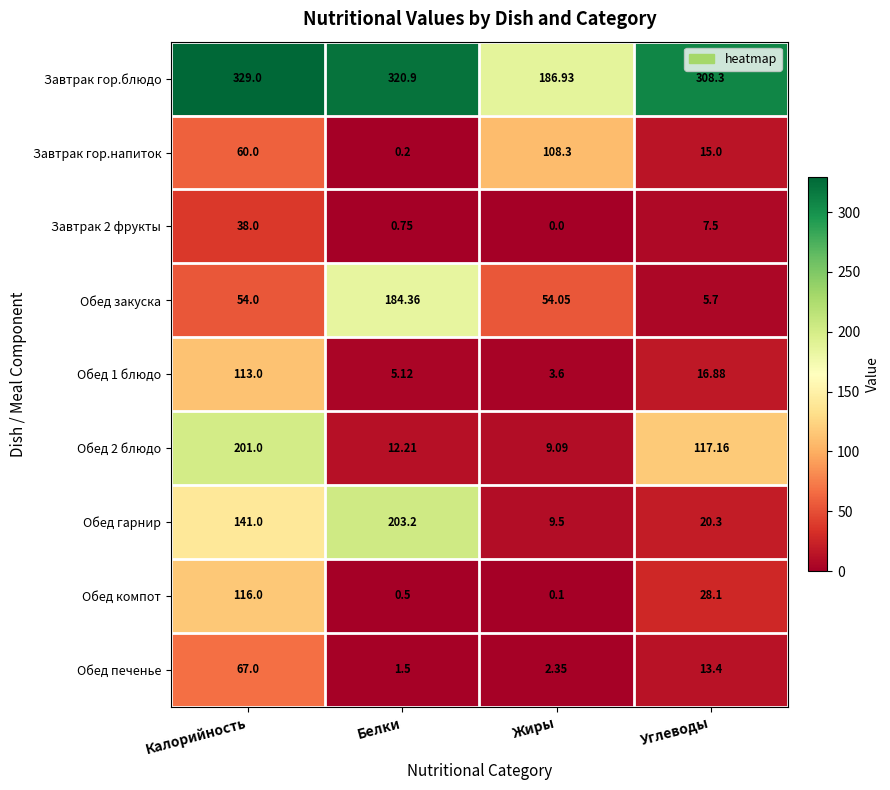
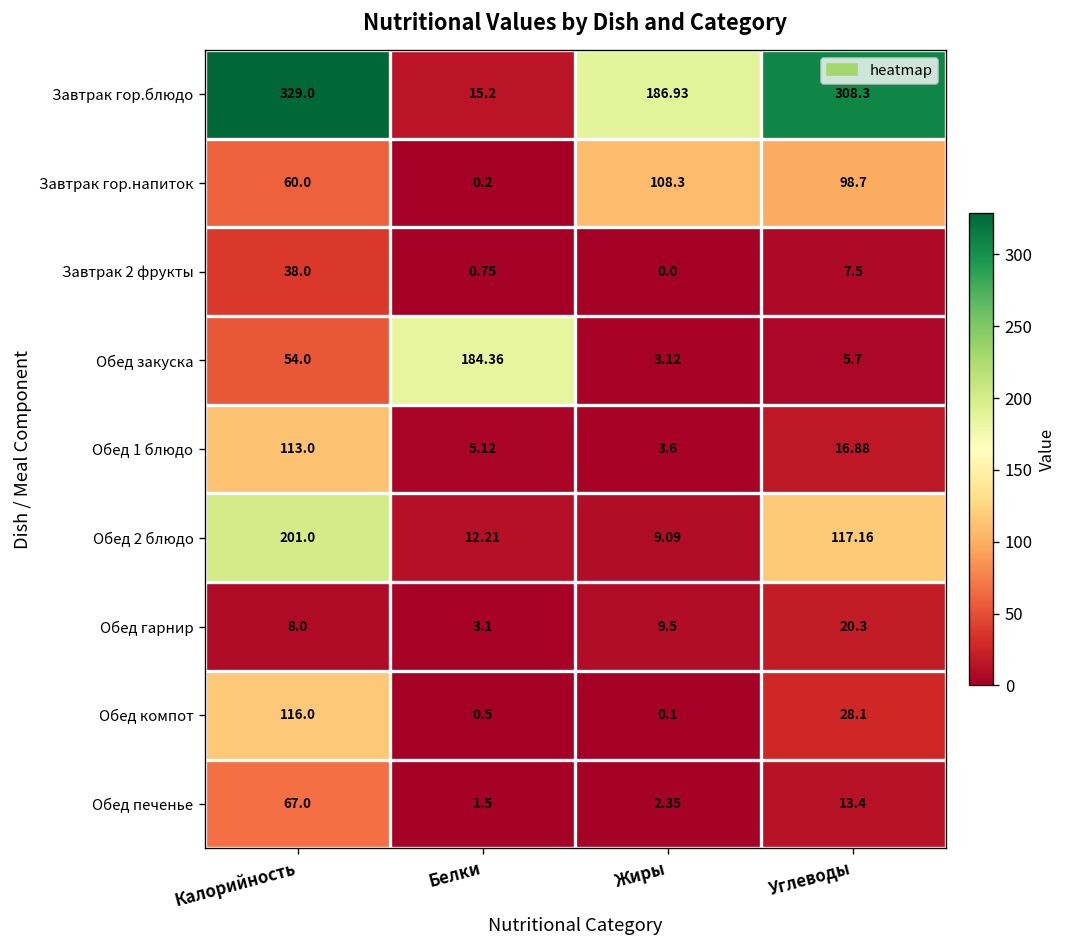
  {
    "Завтрак гор.блюдо": {
      "Калорийность": 329.0,
-     "Белки": 320.9,
+     "Белки": 15.2,
      "Жиры": 186.93,
      "Углеводы": 308.3
    },
    "Завтрак гор.напиток": {
      "Калорийность": 60.0,
      "Белки": 0.2,
      "Жиры": 108.3,
-     "Углеводы": 15.0
+     "Углеводы": 98.7
    },
    "Завтрак 2 фрукты": {
      "Калорийность": 38.0,
      "Белки": 0.75,
      "Жиры": 0.0,
      "Углеводы": 7.5
    },
    "Обед закуска": {
      "Калорийность": 54.0,
      "Белки": 184.36,
-     "Жиры": 54.05,
+     "Жиры": 3.12,
      "Углеводы": 5.7
    },
    "Обед 1 блюдо": {
      "Калорийность": 113.0,
      "Белки": 5.12,
      "Жиры": 3.6,
      "Углеводы": 16.88
    },
    "Обед 2 блюдо": {
      "Калорийность": 201.0,
      "Белки": 12.21,
      "Жиры": 9.09,
      "Углеводы": 117.16
    },
    "Обед гарнир": {
-     "Калорийность": 141.0,
-     "Белки": 203.2,
+     "Калорийность": 8.0,
+     "Белки": 3.1,
      "Жиры": 9.5,
      "Углеводы": 20.3
    },
    "Обед компот": {
      "Калорийность": 116.0,
      "Белки": 0.5,
      "Жиры": 0.1,
      "Углеводы": 28.1
    },
    "Обед печенье": {
      "Калорийность": 67.0,
      "Белки": 1.5,
      "Жиры": 2.35,
      "Углеводы": 13.4
    }
  }
